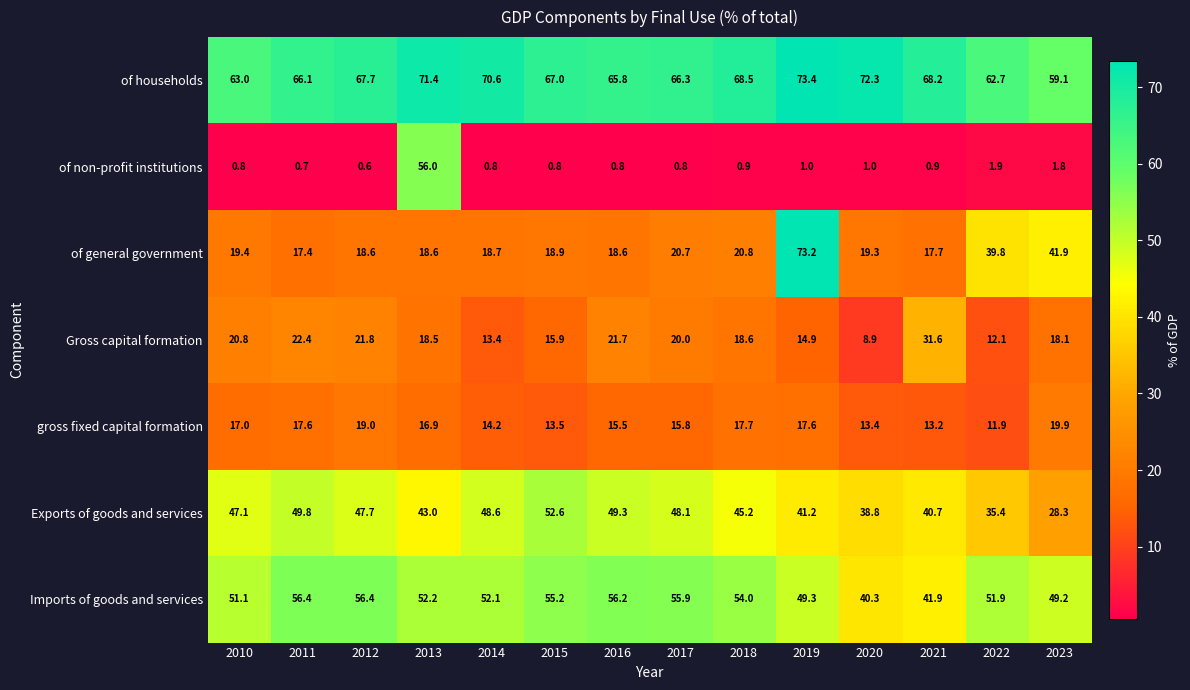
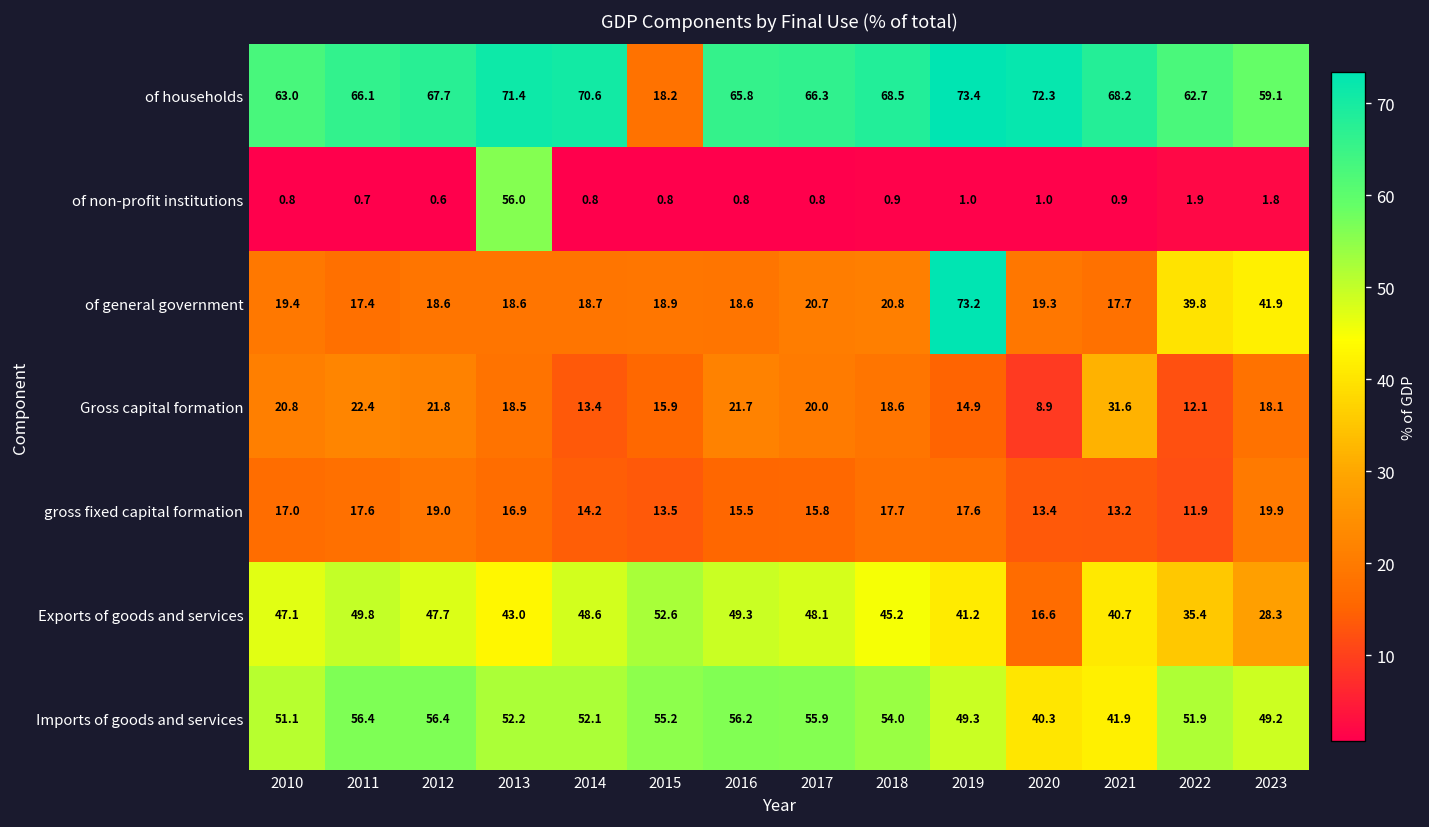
  {
    "of households": {
      "2010": 63.0,
      "2011": 66.1,
      "2012": 67.7,
      "2013": 71.4,
      "2014": 70.6,
-     "2015": 67.0,
+     "2015": 18.2,
      "2016": 65.8,
      "2017": 66.3,
      "2018": 68.5,
      "2019": 73.4,
      "2020": 72.3,
      "2021": 68.2,
      "2022": 62.7,
      "2023": 59.1
    },
    "of non-profit institutions": {
      "2010": 0.8,
      "2011": 0.7,
      "2012": 0.6,
      "2013": 56.0,
      "2014": 0.8,
      "2015": 0.8,
      "2016": 0.8,
      "2017": 0.8,
      "2018": 0.9,
      "2019": 1.0,
      "2020": 1.0,
      "2021": 0.9,
      "2022": 1.9,
      "2023": 1.8
    },
    "of general government": {
      "2010": 19.4,
      "2011": 17.4,
      "2012": 18.6,
      "2013": 18.6,
      "2014": 18.7,
      "2015": 18.9,
      "2016": 18.6,
      "2017": 20.7,
      "2018": 20.8,
      "2019": 73.2,
      "2020": 19.3,
      "2021": 17.7,
      "2022": 39.8,
      "2023": 41.9
    },
    "Gross capital formation": {
      "2010": 20.8,
      "2011": 22.4,
      "2012": 21.8,
      "2013": 18.5,
      "2014": 13.4,
      "2015": 15.9,
      "2016": 21.7,
      "2017": 20.0,
      "2018": 18.6,
      "2019": 14.9,
      "2020": 8.9,
      "2021": 31.6,
      "2022": 12.1,
      "2023": 18.1
    },
    "gross fixed capital formation": {
      "2010": 17.0,
      "2011": 17.6,
      "2012": 19.0,
      "2013": 16.9,
      "2014": 14.2,
      "2015": 13.5,
      "2016": 15.5,
      "2017": 15.8,
      "2018": 17.7,
      "2019": 17.6,
      "2020": 13.4,
      "2021": 13.2,
      "2022": 11.9,
      "2023": 19.9
    },
    "Exports of goods and services": {
      "2010": 47.1,
      "2011": 49.8,
      "2012": 47.7,
      "2013": 43.0,
      "2014": 48.6,
      "2015": 52.6,
      "2016": 49.3,
      "2017": 48.1,
      "2018": 45.2,
      "2019": 41.2,
-     "2020": 38.8,
+     "2020": 16.6,
      "2021": 40.7,
      "2022": 35.4,
      "2023": 28.3
    },
    "Imports of goods and services": {
      "2010": 51.1,
      "2011": 56.4,
      "2012": 56.4,
      "2013": 52.2,
      "2014": 52.1,
      "2015": 55.2,
      "2016": 56.2,
      "2017": 55.9,
      "2018": 54.0,
      "2019": 49.3,
      "2020": 40.3,
      "2021": 41.9,
      "2022": 51.9,
      "2023": 49.2
    }
  }
